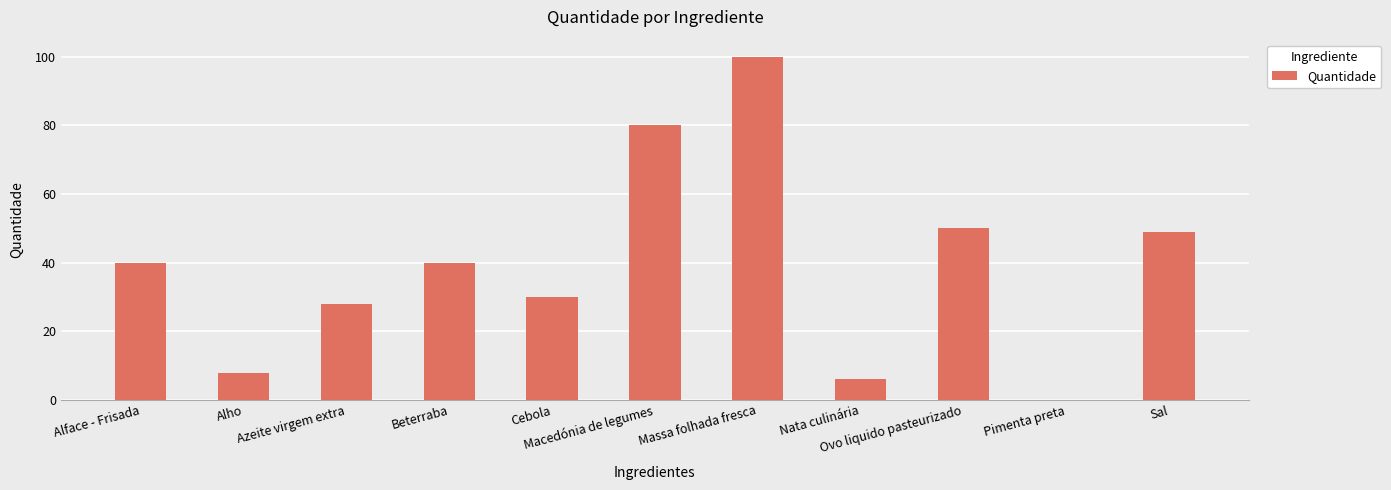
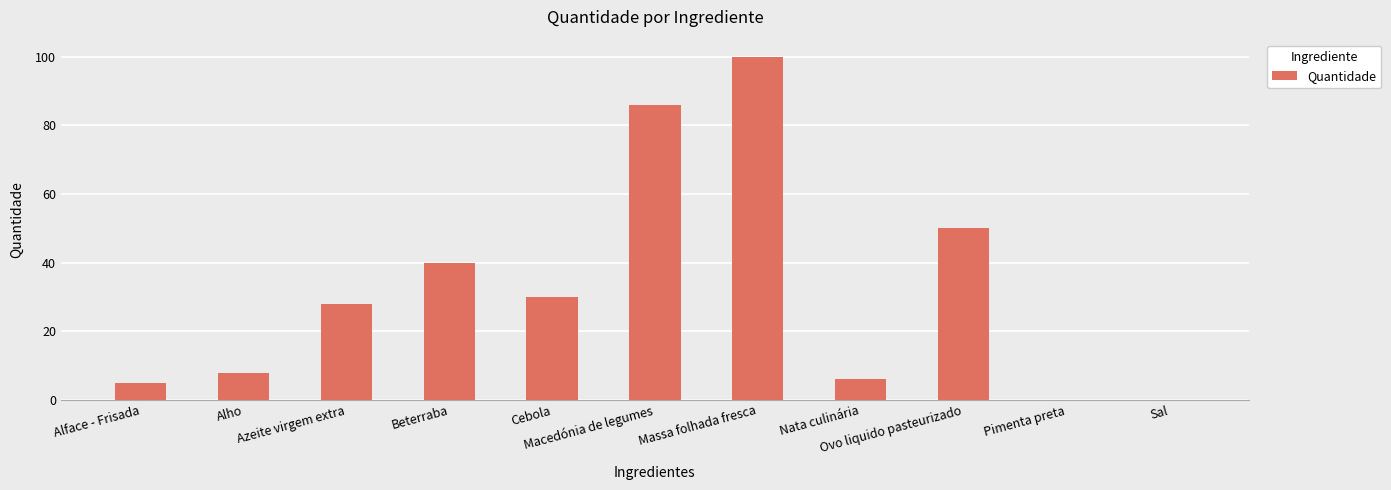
  {
-   "Alface - Frisada": 40,
+   "Alface - Frisada": 5,
    "Alho": 8,
    "Azeite virgem extra": 28,
    "Beterraba": 40,
    "Cebola": 30,
-   "Macedónia de legumes": 80,
+   "Macedónia de legumes": 86,
    "Massa folhada fresca": 100,
    "Nata culinária": 6,
    "Ovo liquido pasteurizado": 50,
-   "Sal": 49
+   "Sal": 0
  }
